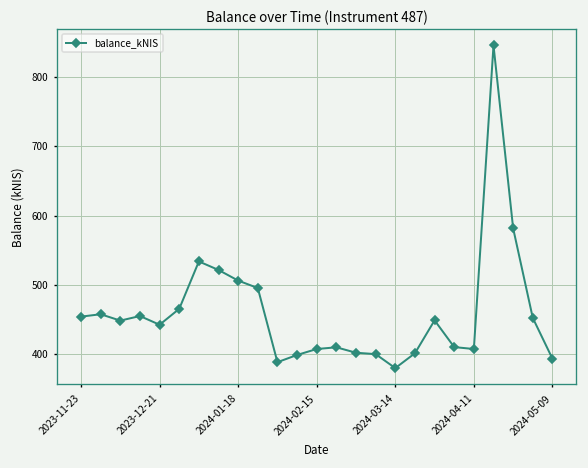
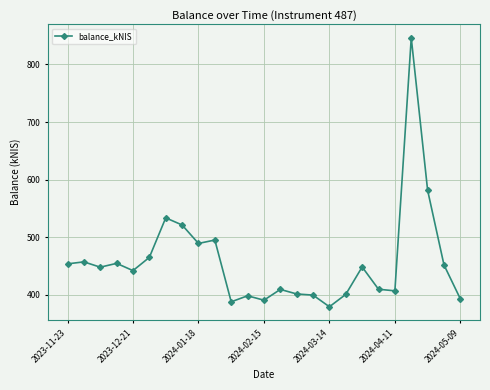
  {
    "2023-11-23": 450,
    "2023-12-21": 440,
-   "2024-01-18": 510,
-   "2024-02-15": 410,
+   "2024-01-18": 490,
+   "2024-02-15": 390,
    "2024-03-14": 380,
    "2024-04-11": 410,
    "2024-05-09": 390
  }
